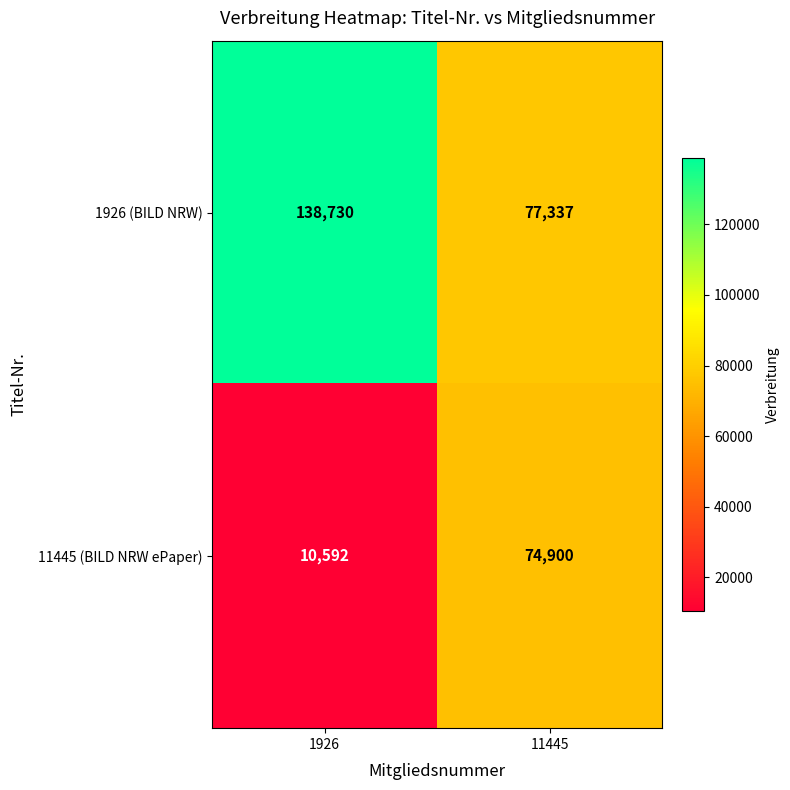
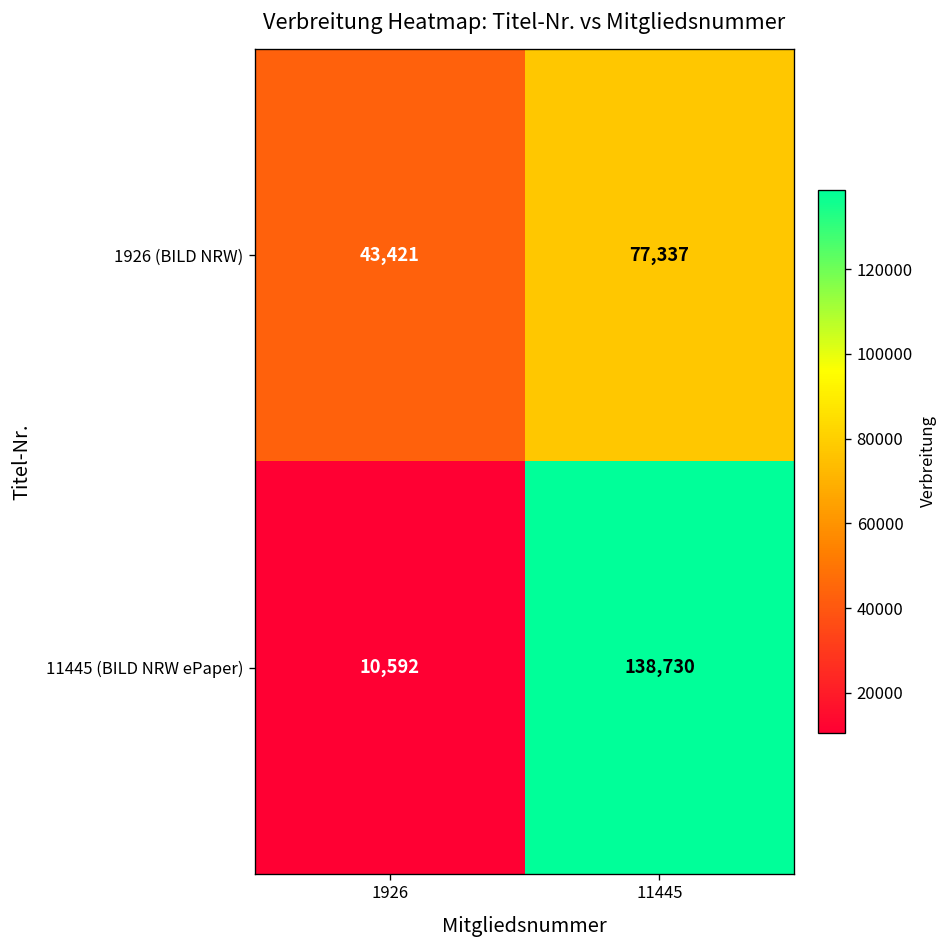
  {
    "1926 (BILD NRW)": {
-     "1926": "138,730",
+     "1926": "43,421",
      "11445": "77,337"
    },
    "11445 (BILD NRW ePaper)": {
      "1926": "10,592",
-     "11445": "74,900"
+     "11445": "138,730"
    }
  }
